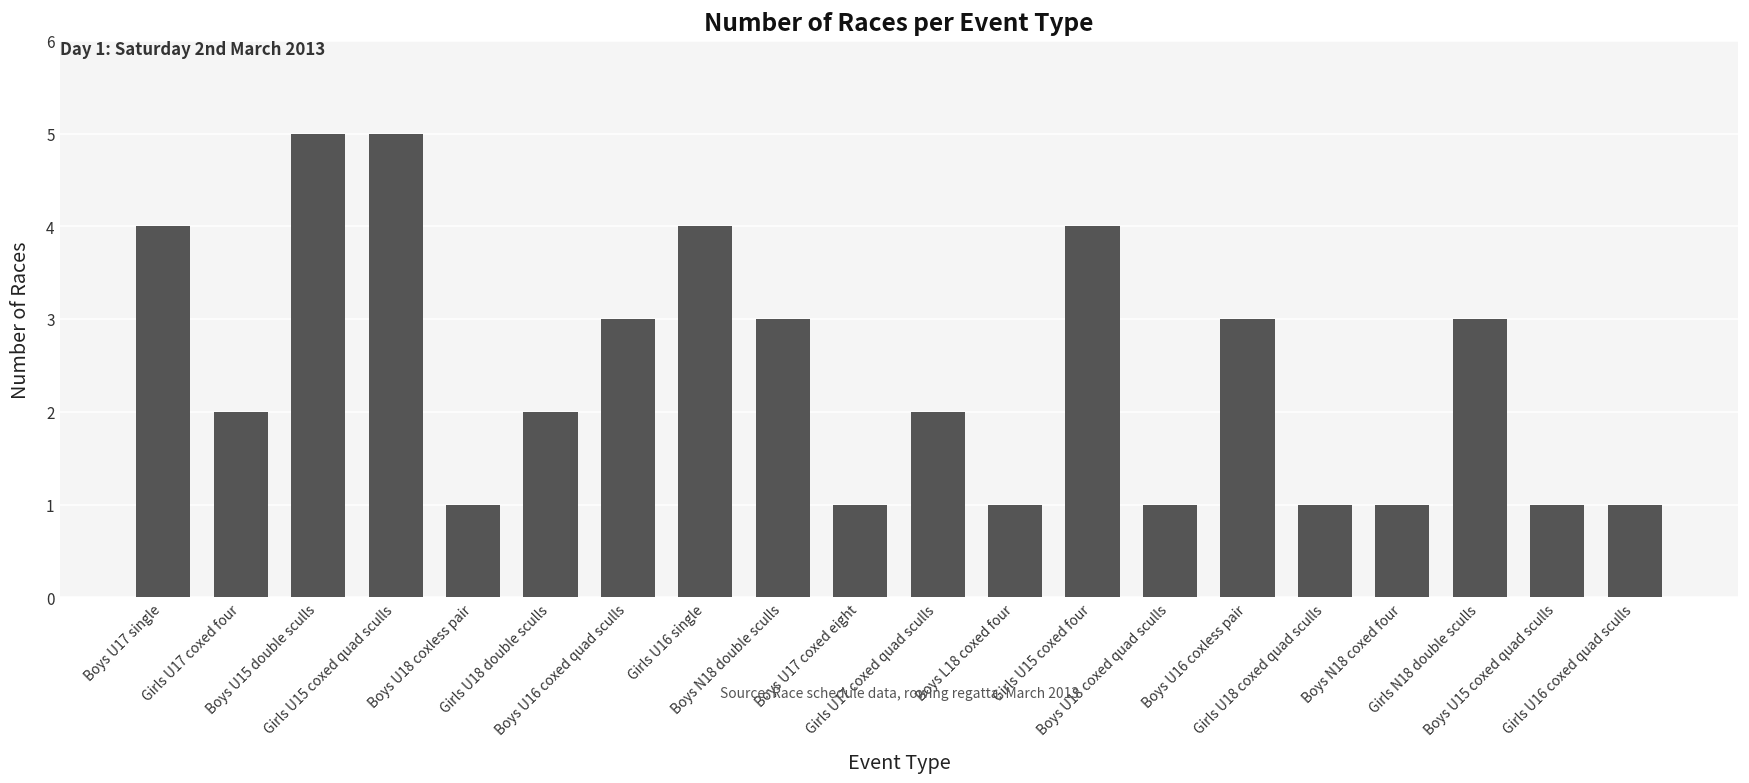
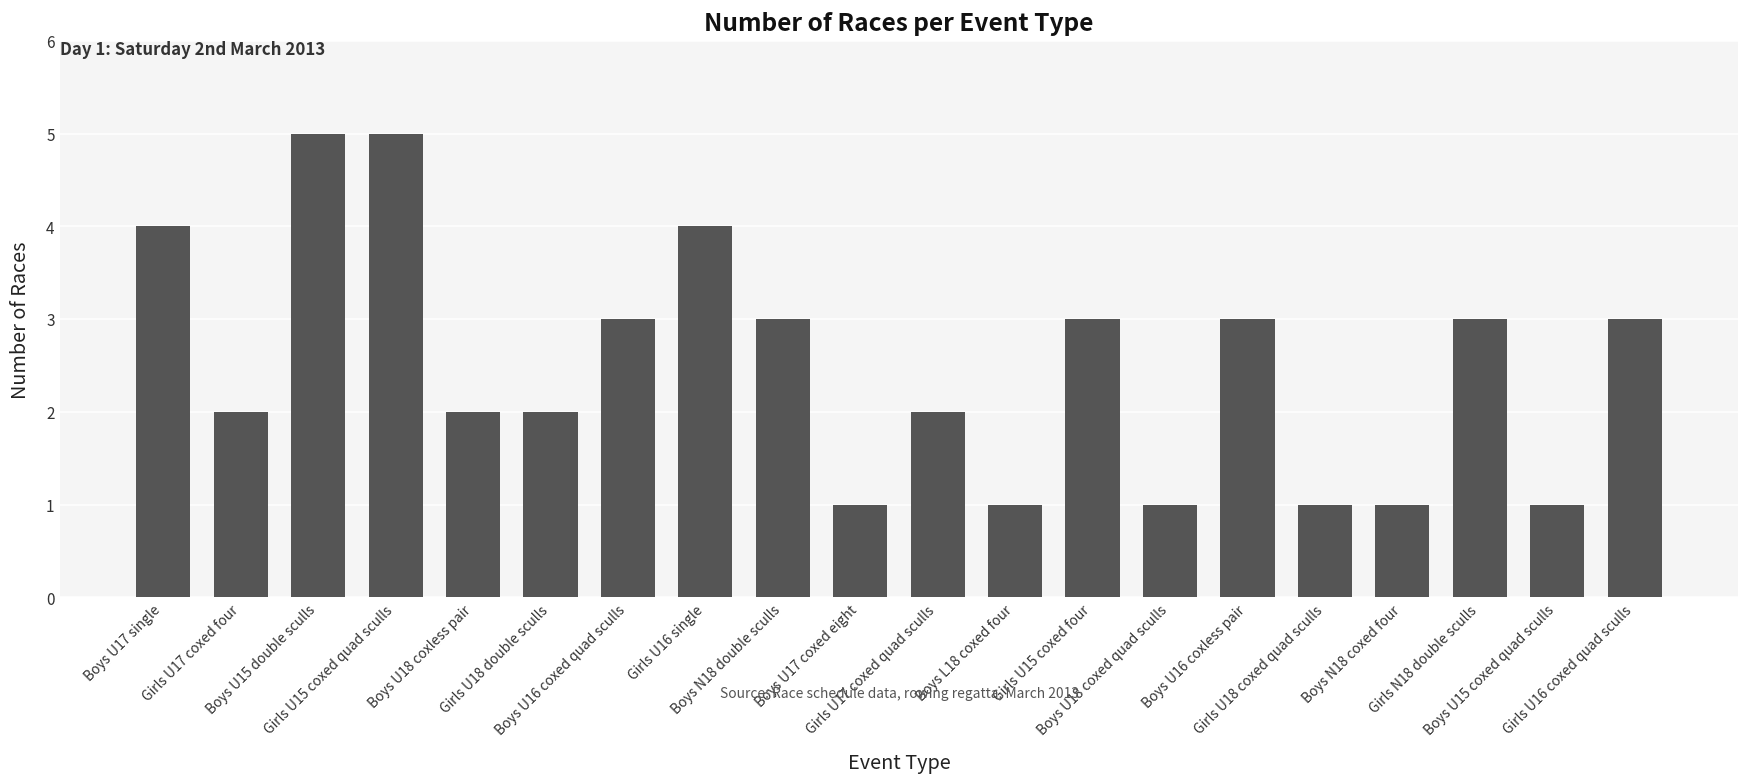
  {
    "Boys U17 single": 4,
    "Girls U17 coxed four": 2,
    "Boys U15 double sculls": 5,
    "Girls U15 coxed quad sculls": 5,
-   "Boys U18 coxless pair": 1,
+   "Boys U18 coxless pair": 2,
    "Girls U18 double sculls": 2,
    "Boys U16 coxed quad sculls": 3,
    "Girls U16 single": 4,
    "Boys N18 double sculls": 3,
    "Boys U17 coxed eight": 1,
    "Girls U17 coxed quad sculls": 2,
    "Boys L18 coxed four": 1,
-   "Girls U15 coxed four": 4,
+   "Girls U15 coxed four": 3,
    "Boys U18 coxed quad sculls": 1,
    "Boys U16 coxless pair": 3,
    "Girls U18 coxed quad sculls": 1,
    "Boys N18 coxed four": 1,
    "Girls N18 double sculls": 3,
    "Boys U15 coxed quad sculls": 1,
-   "Girls U16 coxed quad sculls": 1
+   "Girls U16 coxed quad sculls": 3
  }
